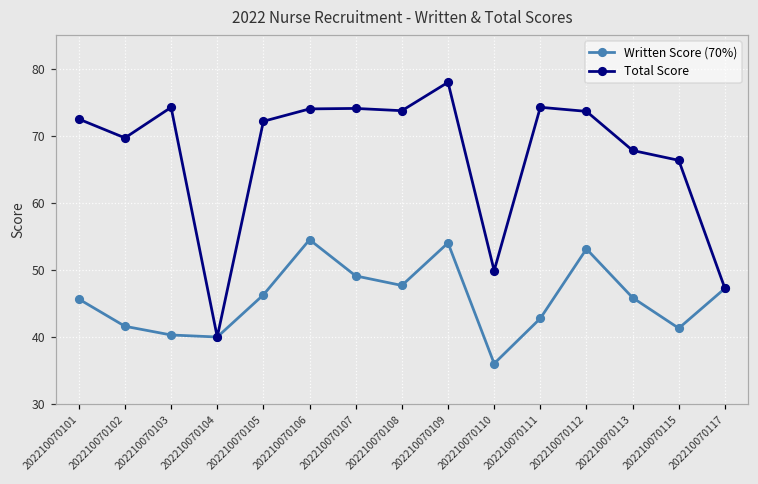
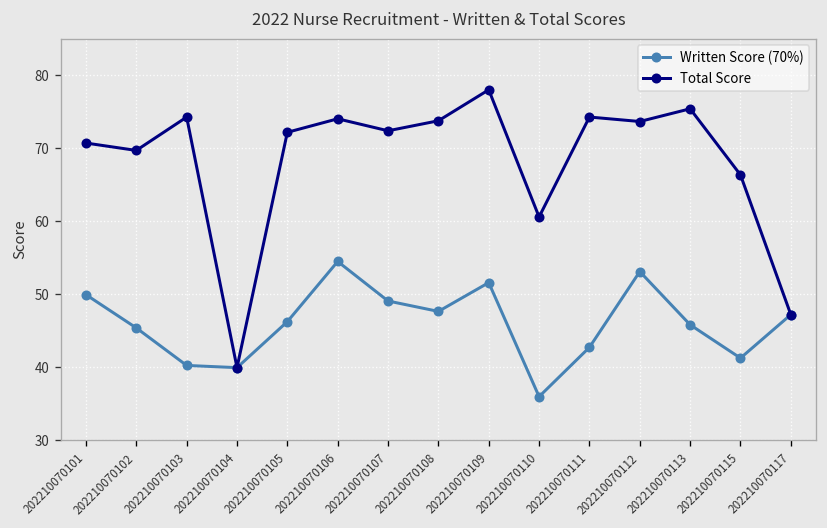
  {
    "Written Score (70%)": {
-     "202210070101": 46,
-     "202210070102": 42,
+     "202210070101": 50,
+     "202210070102": 45,
      "202210070103": 40,
      "202210070105": 46,
      "202210070106": 54,
      "202210070107": 49,
      "202210070108": 48,
-     "202210070109": 54,
+     "202210070109": 52,
      "202210070110": 36,
      "202210070111": 43,
      "202210070112": 53,
      "202210070113": 46,
      "202210070115": 41
    },
    "Total Score": {
-     "202210070101": 72,
+     "202210070101": 71,
      "202210070102": 70,
      "202210070103": 74,
      "202210070105": 72,
      "202210070106": 74,
-     "202210070107": 74,
+     "202210070107": 72,
      "202210070108": 74,
      "202210070109": 78,
-     "202210070110": 50,
+     "202210070110": 61,
      "202210070111": 74,
      "202210070112": 74,
-     "202210070113": 68,
+     "202210070113": 75,
      "202210070115": 66
    }
  }
